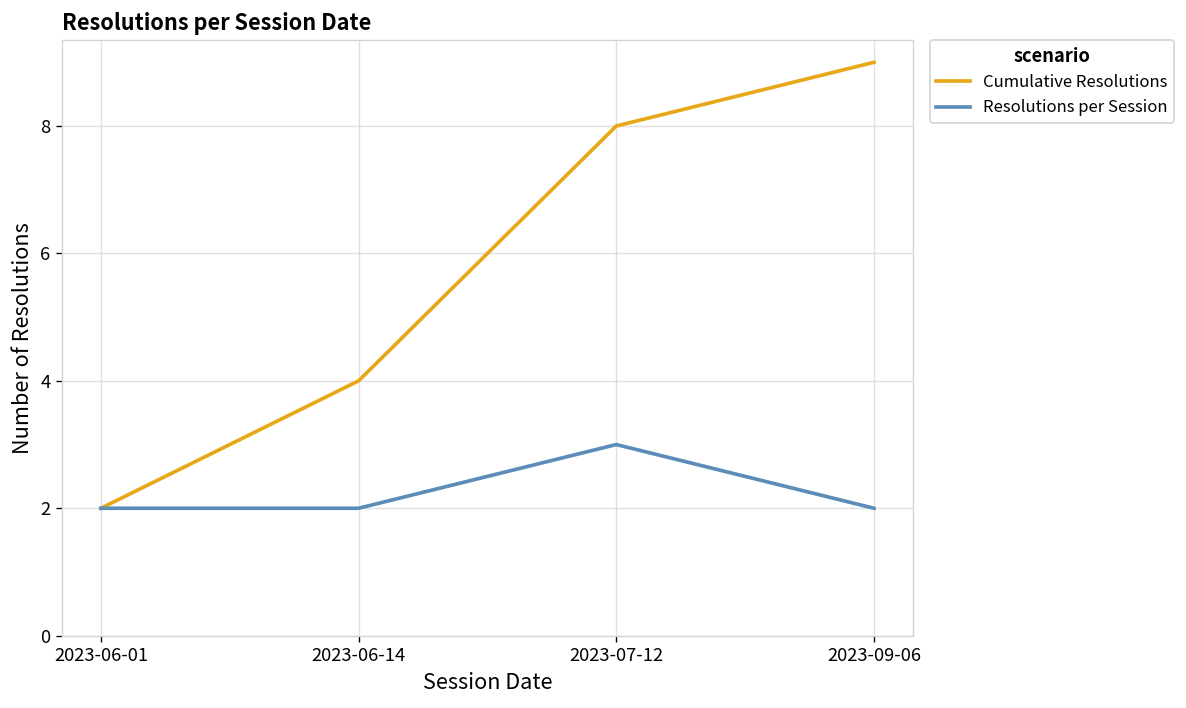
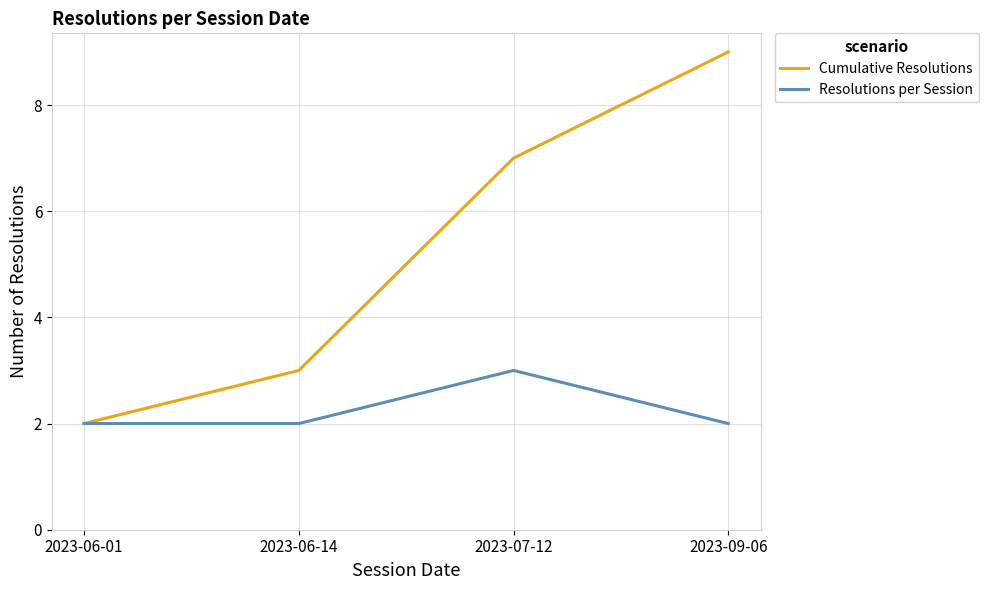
  {
    "Cumulative Resolutions": {
-     "2023-06-14": 4,
-     "2023-07-12": 8,
+     "2023-06-14": 3,
+     "2023-07-12": 7,
      "2023-09-06": 9
    },
    "Resolutions per Session": {
      "2023-06-14": 2,
      "2023-07-12": 3,
      "2023-09-06": 2
    }
  }
